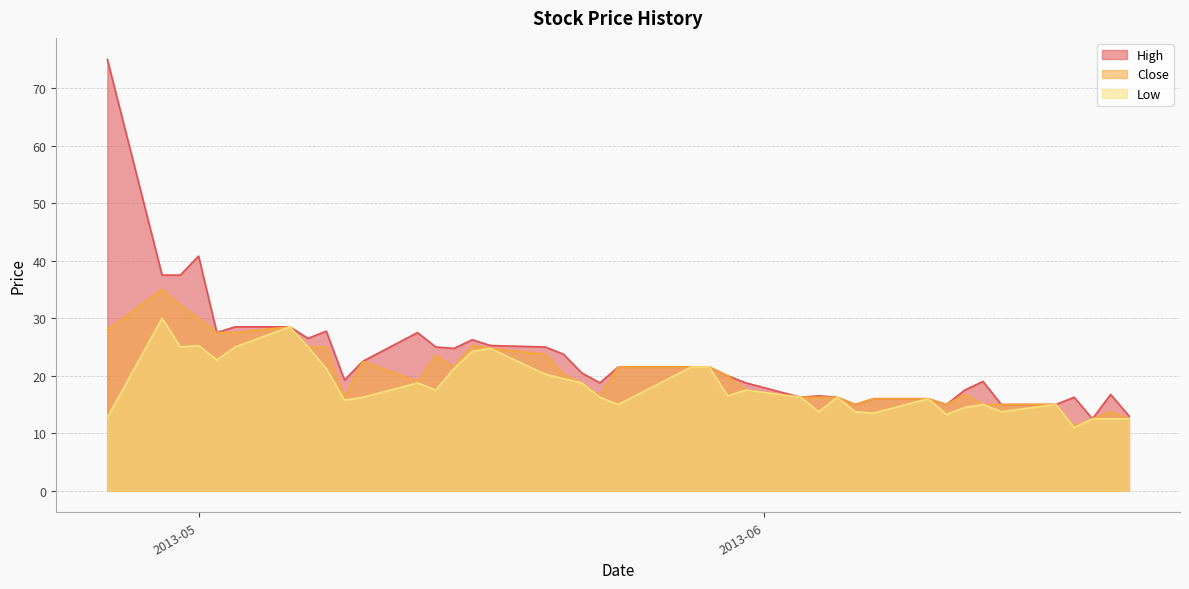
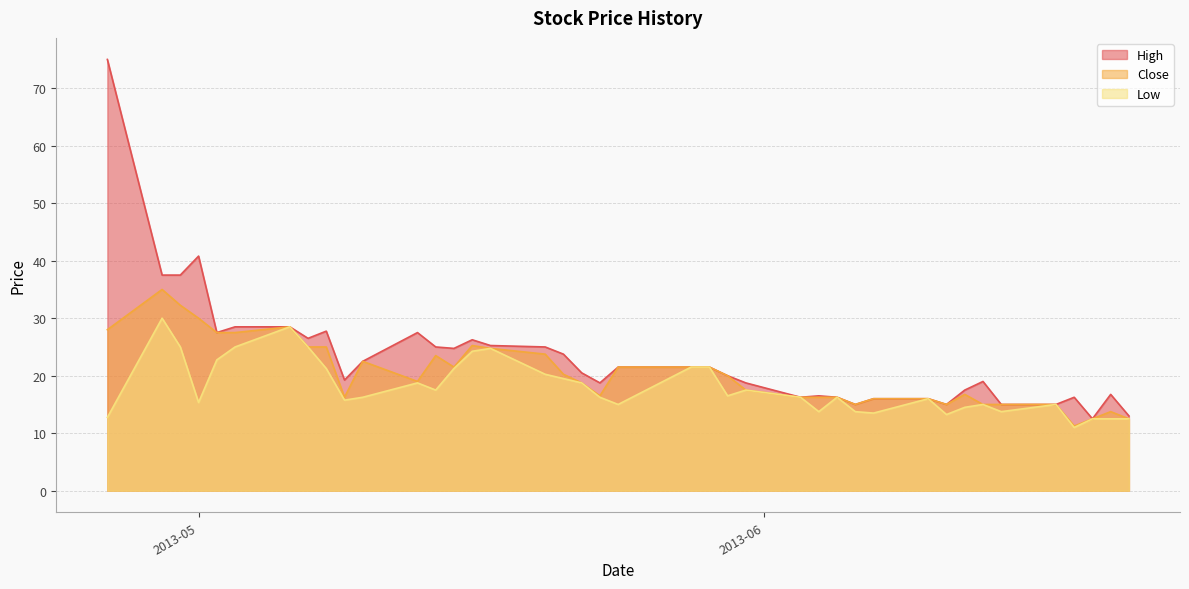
  {
    "High": {
      "2013-05": 41
    },
    "Close": {
      "2013-05": 30
    },
    "Low": {
-     "2013-05": 25
+     "2013-05": 15
    }
  }
